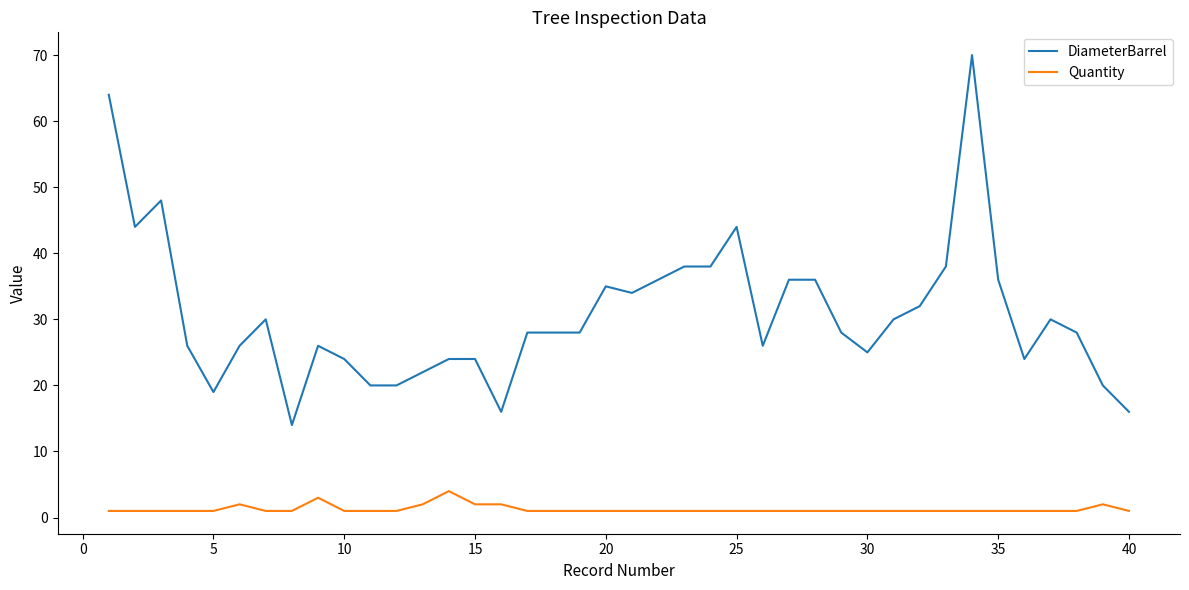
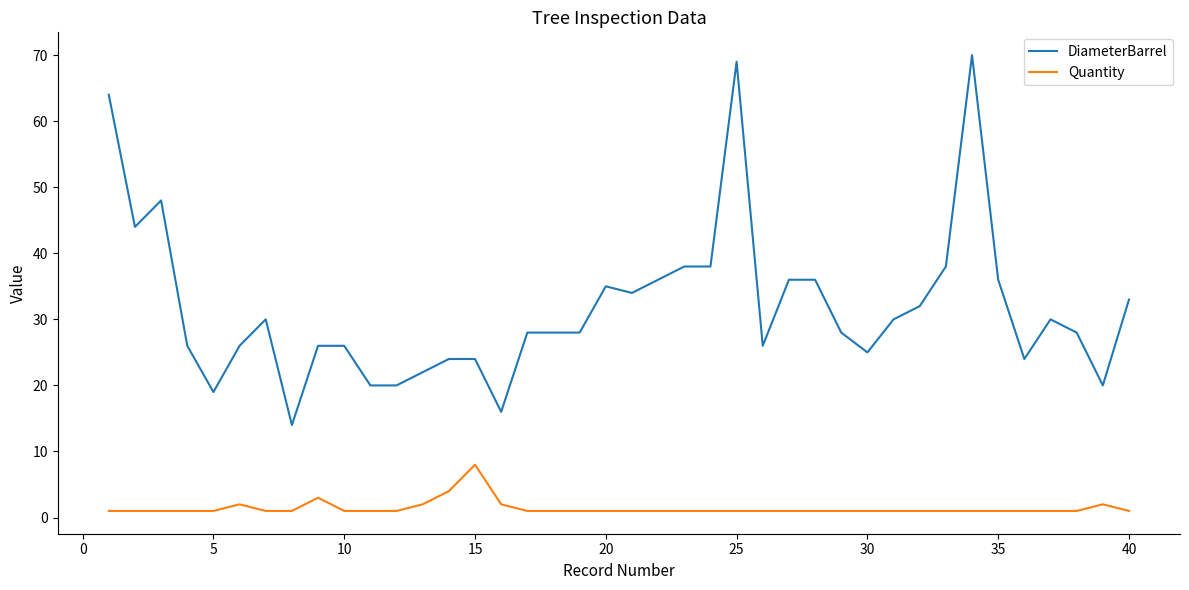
  {
    "DiameterBarrel": {
      "5": 19,
-     "10": 24,
+     "10": 26,
      "15": 24,
      "20": 35,
-     "25": 44,
+     "25": 69,
      "30": 25,
      "35": 36,
-     "40": 16
+     "40": 33
    },
    "Quantity": {
      "5": 1,
      "10": 1,
-     "15": 2,
+     "15": 8,
      "20": 1,
      "25": 1,
      "30": 1,
      "35": 1,
      "40": 1
    }
  }
